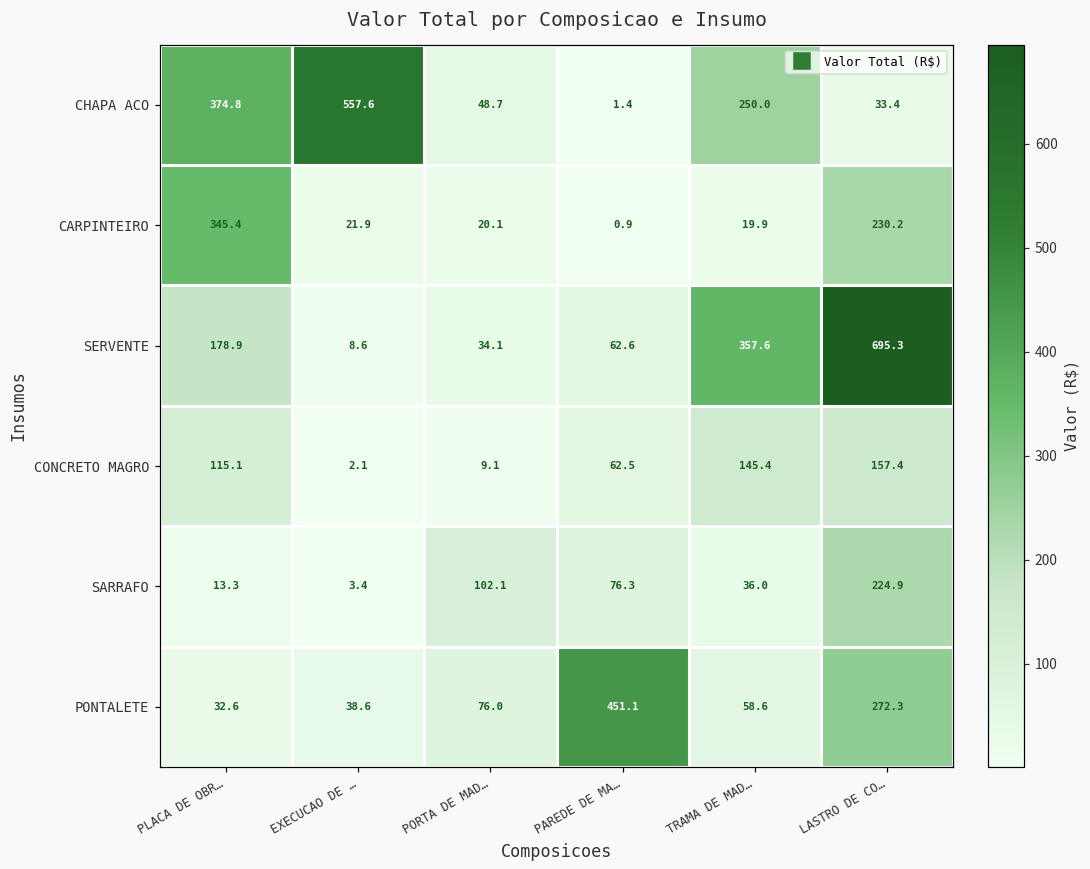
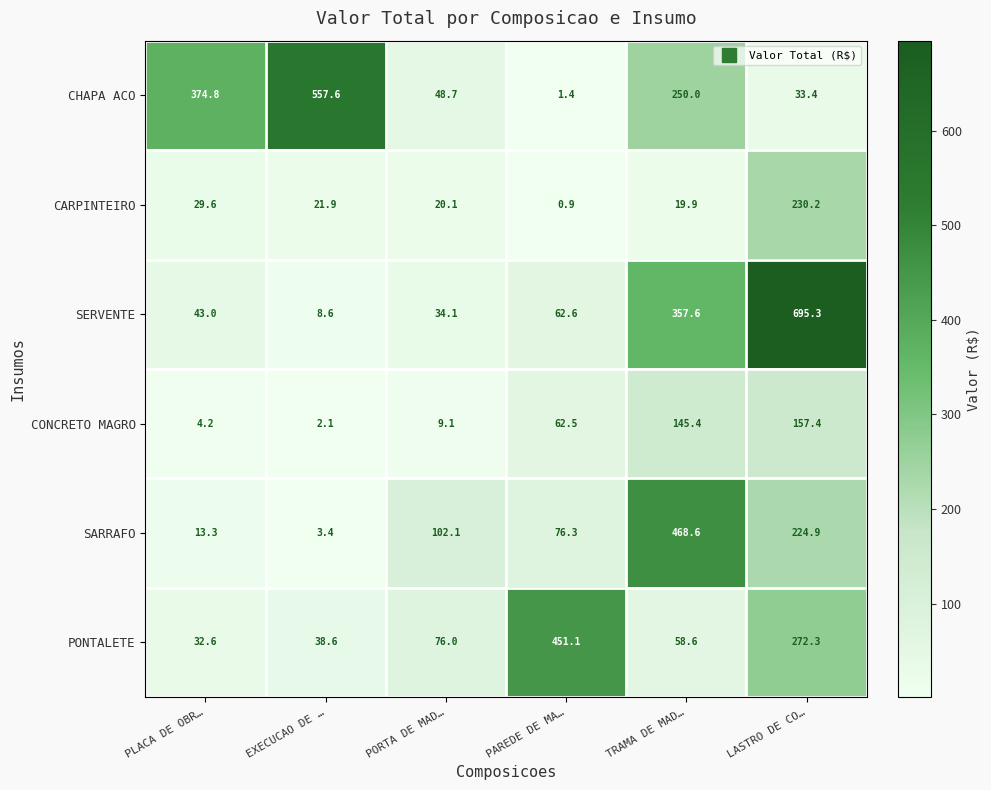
  {
    "CHAPA ACO": {
      "PLACA DE OBR…": 374.8,
      "EXECUCAO DE …": 557.6,
      "PORTA DE MAD…": 48.7,
      "PAREDE DE MA…": 1.4,
      "TRAMA DE MAD…": 250.0,
      "LASTRO DE CO…": 33.4
    },
    "CARPINTEIRO": {
-     "PLACA DE OBR…": 345.4,
+     "PLACA DE OBR…": 29.6,
      "EXECUCAO DE …": 21.9,
      "PORTA DE MAD…": 20.1,
      "PAREDE DE MA…": 0.9,
      "TRAMA DE MAD…": 19.9,
      "LASTRO DE CO…": 230.2
    },
    "SERVENTE": {
-     "PLACA DE OBR…": 178.9,
+     "PLACA DE OBR…": 43.0,
      "EXECUCAO DE …": 8.6,
      "PORTA DE MAD…": 34.1,
      "PAREDE DE MA…": 62.6,
      "TRAMA DE MAD…": 357.6,
      "LASTRO DE CO…": 695.3
    },
    "CONCRETO MAGRO": {
-     "PLACA DE OBR…": 115.1,
+     "PLACA DE OBR…": 4.2,
      "EXECUCAO DE …": 2.1,
      "PORTA DE MAD…": 9.1,
      "PAREDE DE MA…": 62.5,
      "TRAMA DE MAD…": 145.4,
      "LASTRO DE CO…": 157.4
    },
    "SARRAFO": {
      "PLACA DE OBR…": 13.3,
      "EXECUCAO DE …": 3.4,
      "PORTA DE MAD…": 102.1,
      "PAREDE DE MA…": 76.3,
-     "TRAMA DE MAD…": 36.0,
+     "TRAMA DE MAD…": 468.6,
      "LASTRO DE CO…": 224.9
    },
    "PONTALETE": {
      "PLACA DE OBR…": 32.6,
      "EXECUCAO DE …": 38.6,
      "PORTA DE MAD…": 76.0,
      "PAREDE DE MA…": 451.1,
      "TRAMA DE MAD…": 58.6,
      "LASTRO DE CO…": 272.3
    }
  }
